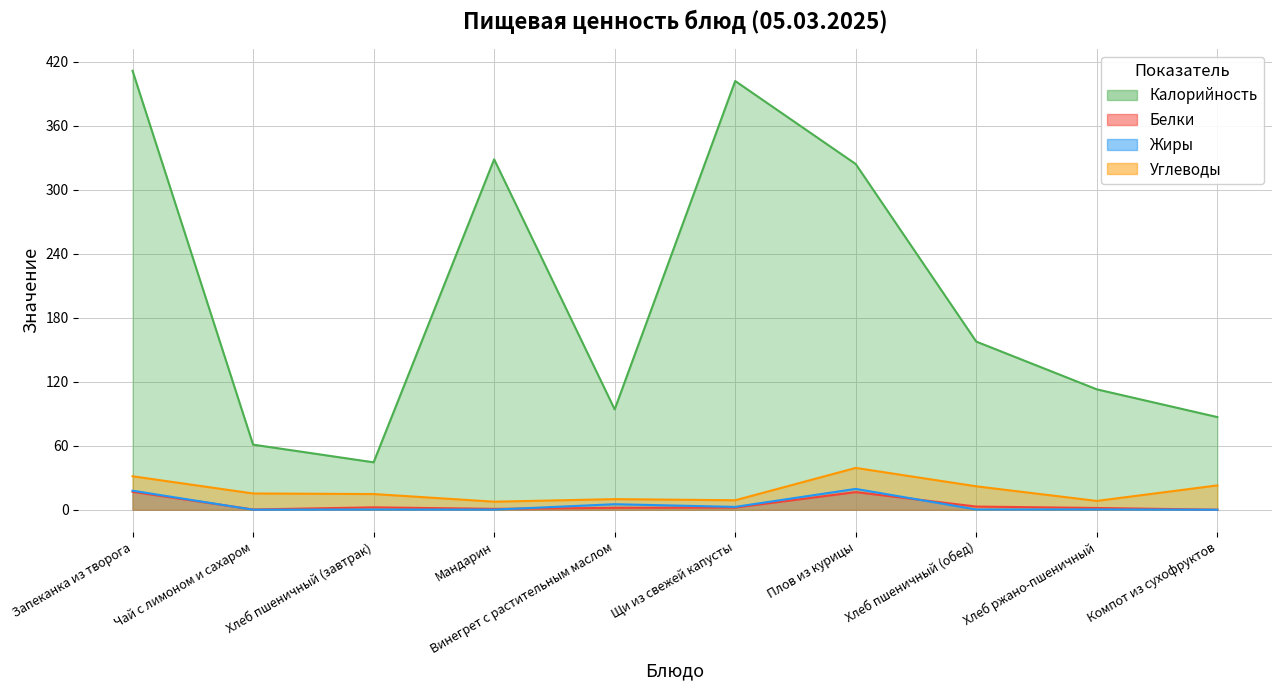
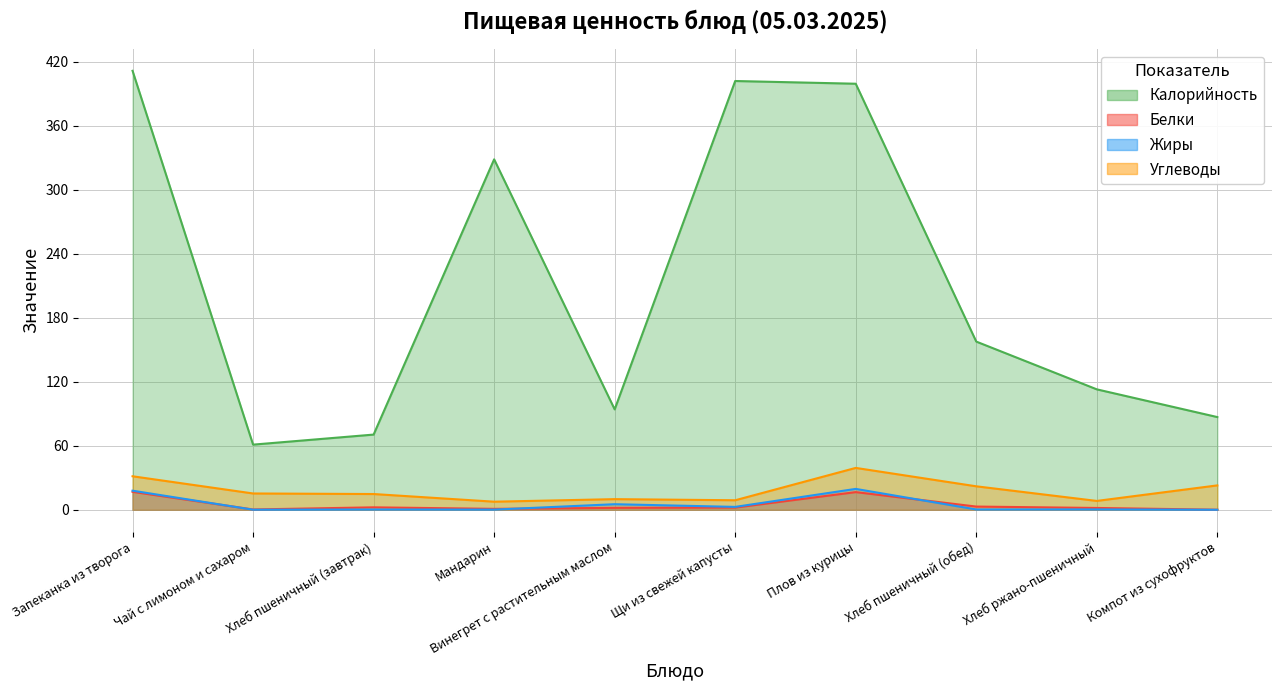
  {
    "Калорийность": {
      "Запеканка из творога": 412,
      "Чай с лимоном и сахаром": 61,
-     "Хлеб пшеничный (завтрак)": 45,
+     "Хлеб пшеничный (завтрак)": 71,
      "Мандарин": 329,
      "Винегрет с растительным маслом": 94,
      "Щи из свежей капусты": 402,
-     "Плов из курицы": 324,
+     "Плов из курицы": 400,
      "Хлеб пшеничный (обед)": 158,
      "Хлеб ржано-пшеничный": 113,
      "Компот из сухофруктов": 87
    },
    "Жиры": {
      "Винегрет с растительным маслом": 5,
      "Плов из курицы": 20,
      "Хлеб пшеничный (обед)": 0
    }
  }
